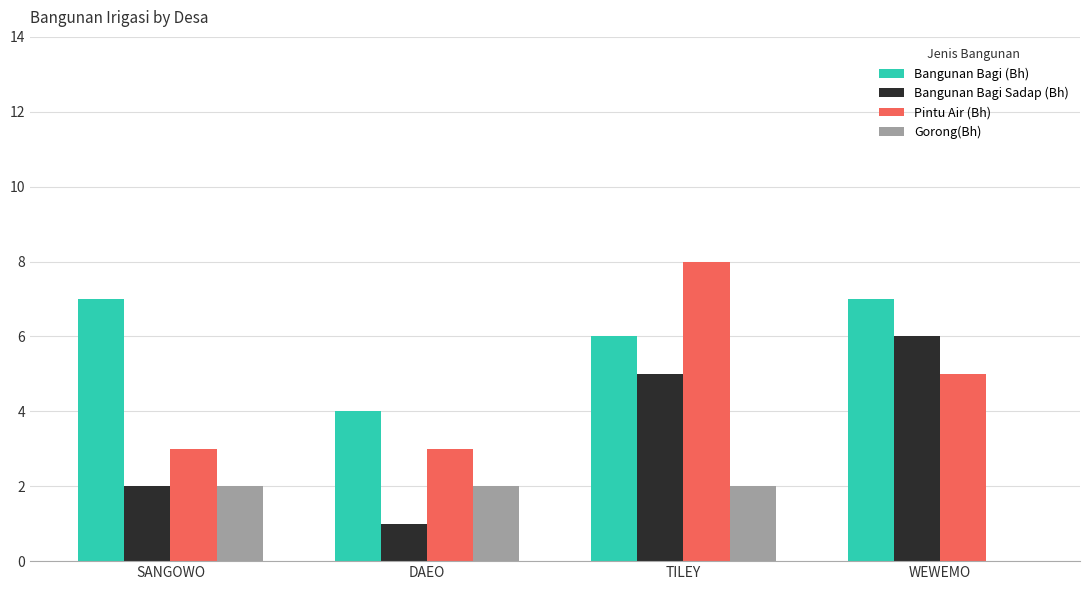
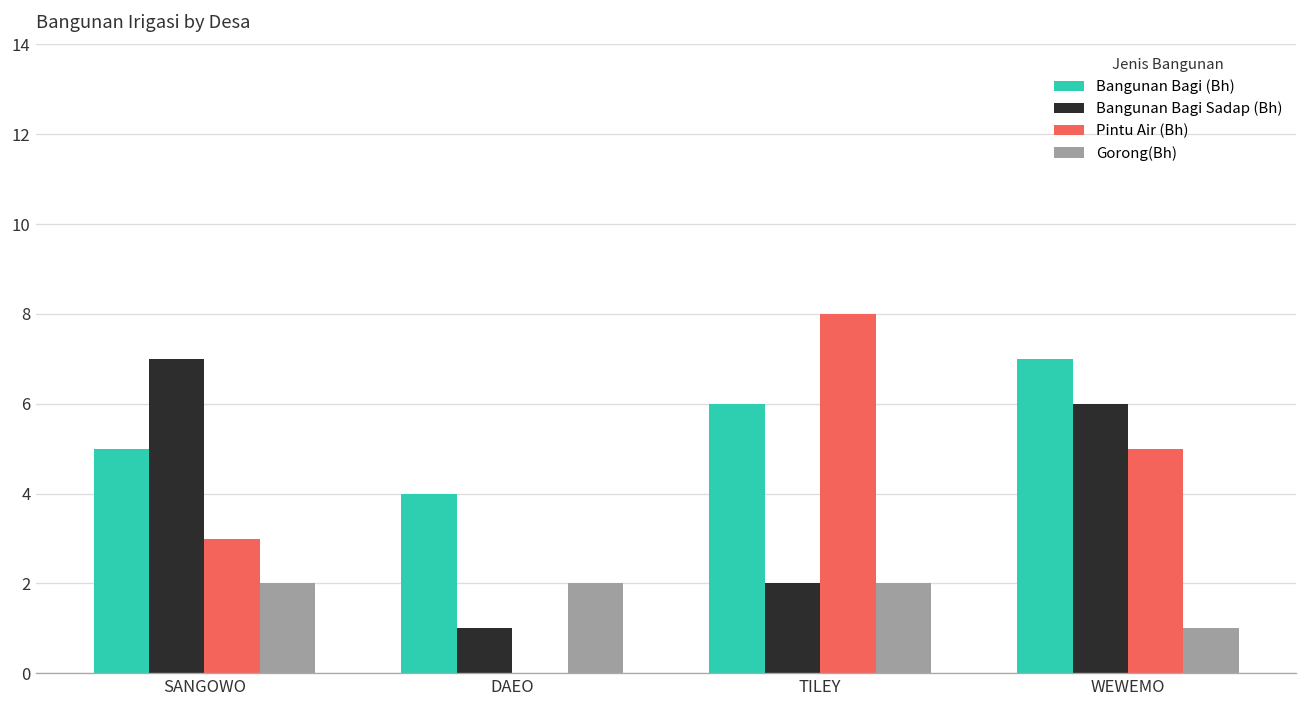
  {
    "Bangunan Bagi (Bh)": {
-     "SANGOWO": 7,
+     "SANGOWO": 5,
      "DAEO": 4,
      "TILEY": 6,
      "WEWEMO": 7
    },
    "Bangunan Bagi Sadap (Bh)": {
-     "SANGOWO": 2,
+     "SANGOWO": 7,
      "DAEO": 1,
-     "TILEY": 5,
+     "TILEY": 2,
      "WEWEMO": 6
    },
    "Pintu Air (Bh)": {
      "SANGOWO": 3,
-     "DAEO": 3,
+     "DAEO": 0,
      "TILEY": 8,
      "WEWEMO": 5
    },
    "Gorong(Bh)": {
      "SANGOWO": 2,
      "DAEO": 2,
      "TILEY": 2,
-     "WEWEMO": 0
+     "WEWEMO": 1
    }
  }
